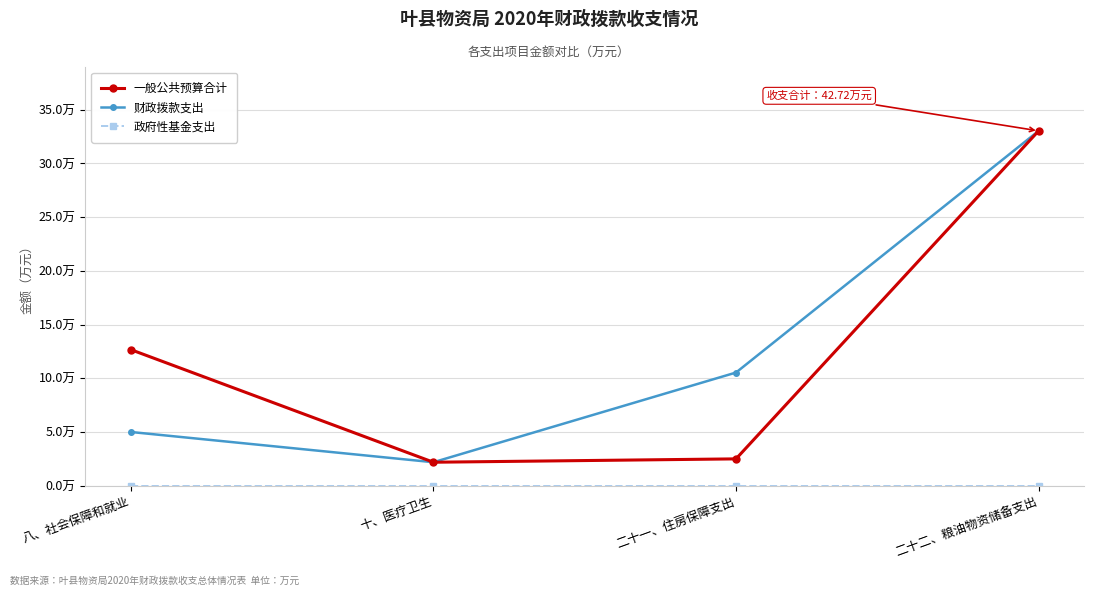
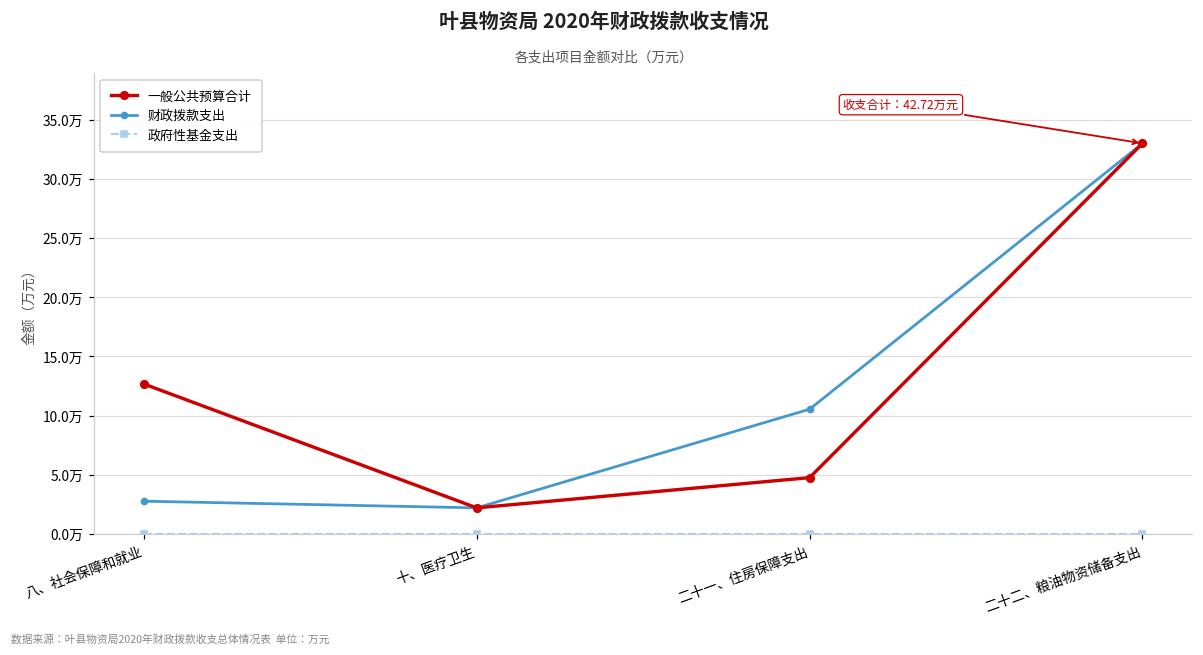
  {
    "一般公共预算合计": {
      "八、社会保障和就业": "12.7万",
-     "二十一、住房保障支出": "2.5万"
+     "二十一、住房保障支出": "4.7万"
    },
    "财政拨款支出": {
-     "八、社会保障和就业": "5.0万",
+     "八、社会保障和就业": "2.8万",
      "二十一、住房保障支出": "10.5万"
    },
    "政府性基金支出": {
      "八、社会保障和就业": "0.0万",
      "十、医疗卫生": "0.0万",
      "二十一、住房保障支出": "0.0万",
      "二十二、粮油物资储备支出": "0.0万"
    }
  }
